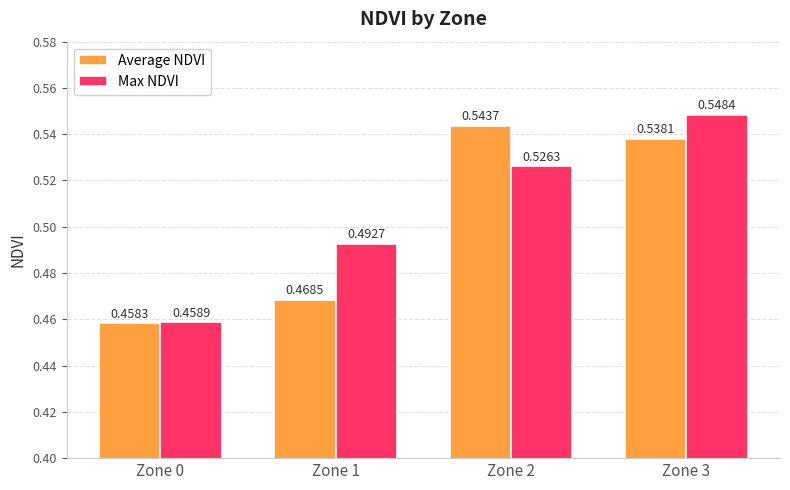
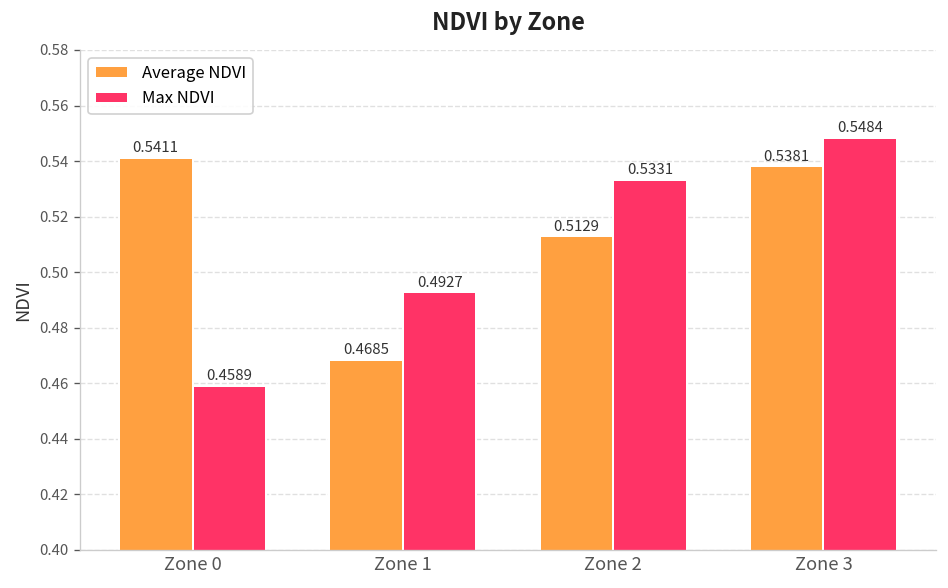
  {
    "Average NDVI": {
-     "Zone 0": 0.4583,
+     "Zone 0": 0.5411,
      "Zone 1": 0.4685,
-     "Zone 2": 0.5437,
+     "Zone 2": 0.5129,
      "Zone 3": 0.5381
    },
    "Max NDVI": {
      "Zone 0": 0.4589,
      "Zone 1": 0.4927,
-     "Zone 2": 0.5263,
+     "Zone 2": 0.5331,
      "Zone 3": 0.5484
    }
  }
